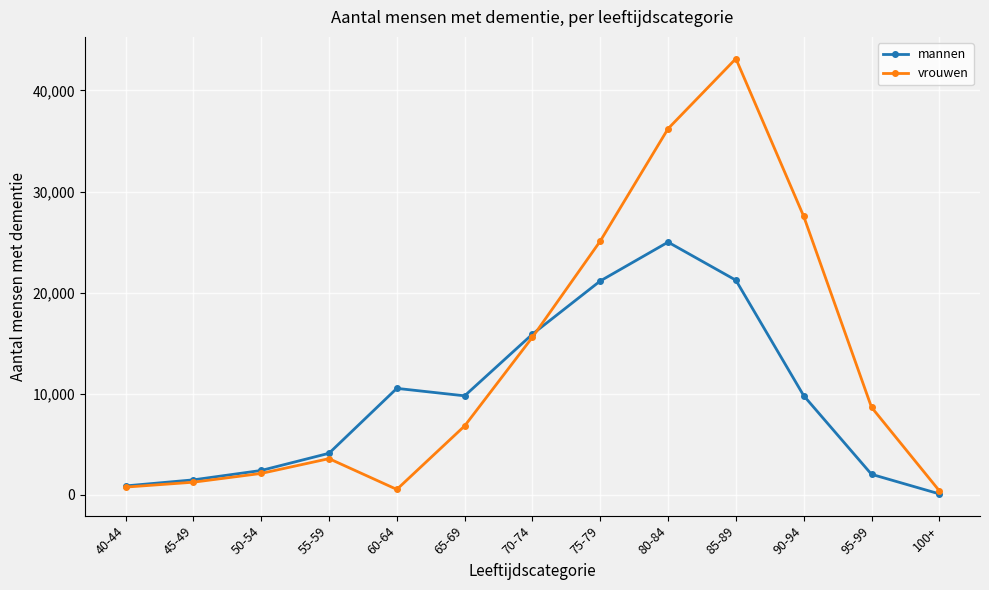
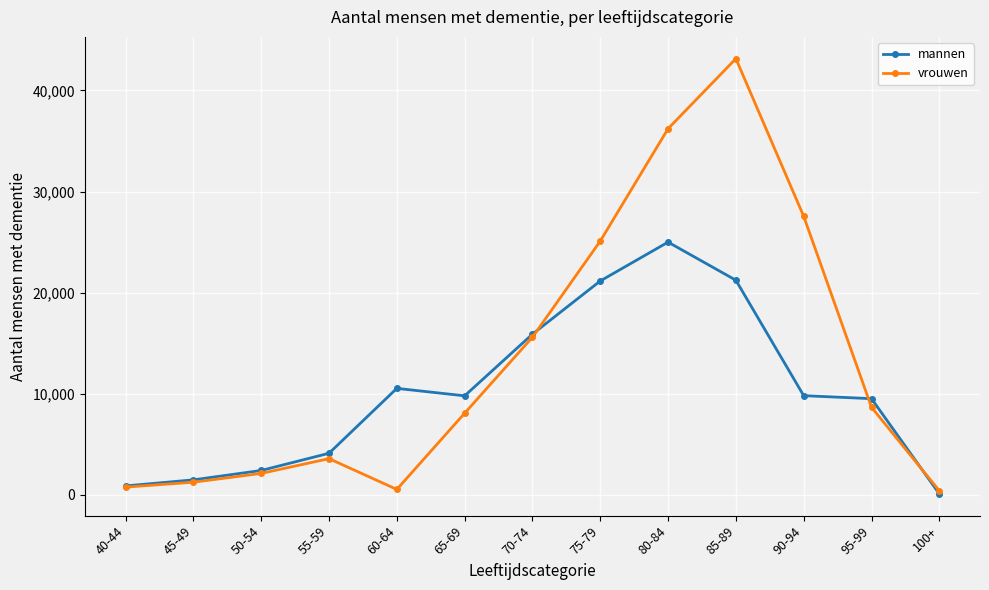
  {
    "mannen": {
      "50-54": "2,400",
      "55-59": "4,100",
      "60-64": "10,500",
      "65-69": "9,800",
      "70-74": "15,900",
      "75-79": "21,100",
      "80-84": "25,000",
      "85-89": "21,200",
      "90-94": "9,800",
-     "95-99": "2,000",
+     "95-99": "9,500",
      "100+": "100"
    },
    "vrouwen": {
      "50-54": "2,100",
      "55-59": "3,600",
      "60-64": "500",
-     "65-69": "6,800",
+     "65-69": "8,100",
      "70-74": "15,600",
      "75-79": "25,100",
      "80-84": "36,200",
      "85-89": "43,100",
      "90-94": "27,500",
      "95-99": "8,600",
      "100+": "400"
    }
  }
